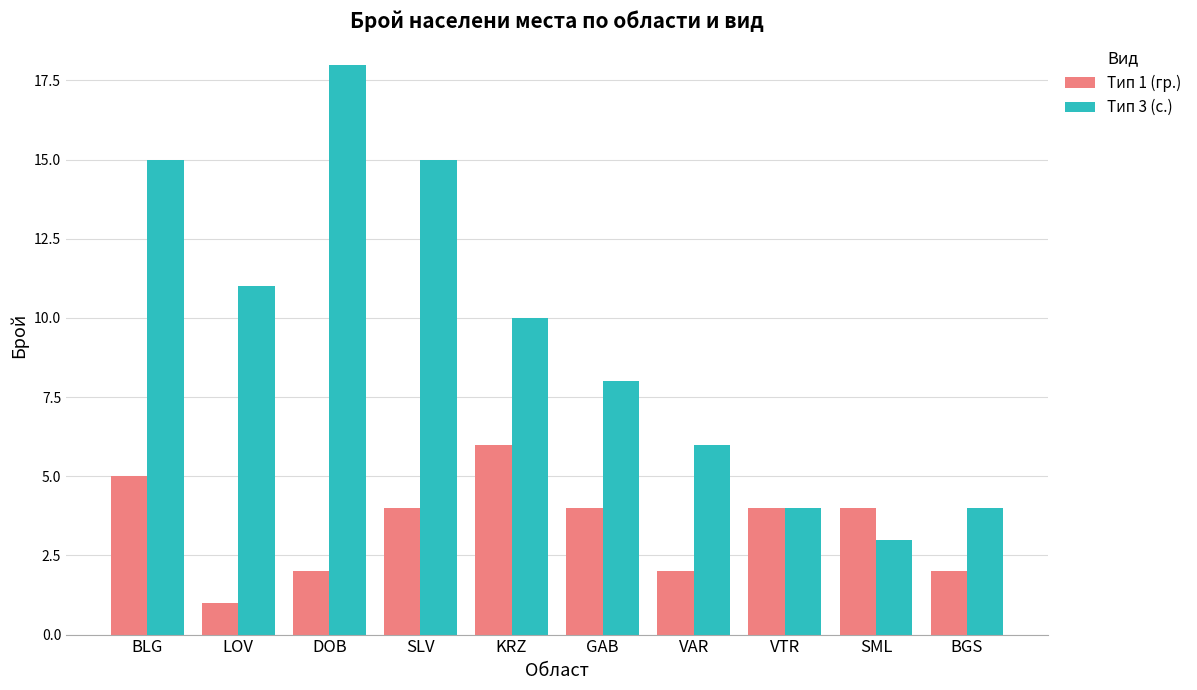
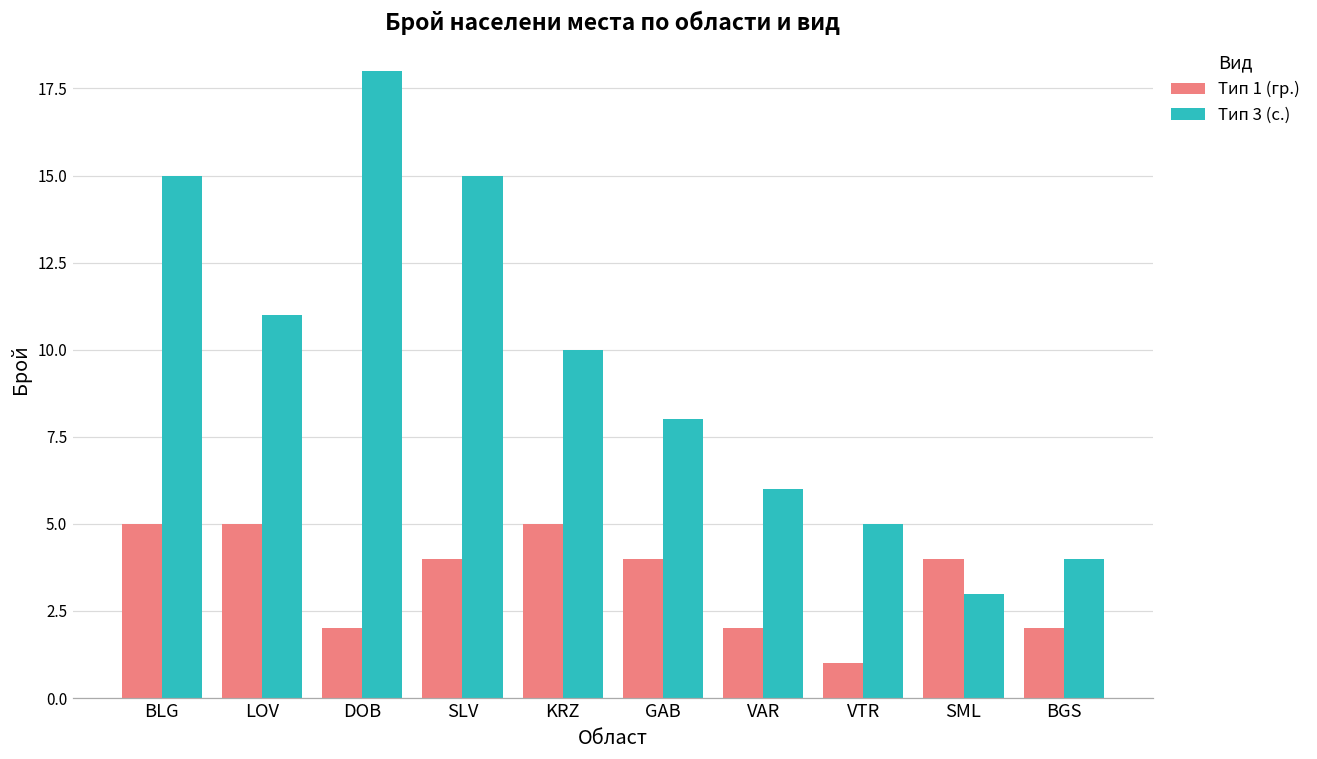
  {
    "Тип 1 (гр.)": {
      "BLG": 5,
-     "LOV": 1,
+     "LOV": 5,
      "DOB": 2,
      "SLV": 4,
-     "KRZ": 6,
+     "KRZ": 5,
      "GAB": 4,
      "VAR": 2,
-     "VTR": 4,
+     "VTR": 1,
      "SML": 4,
      "BGS": 2
    },
    "Тип 3 (с.)": {
      "BLG": 15,
      "LOV": 11,
      "DOB": 18,
      "SLV": 15,
      "KRZ": 10,
      "GAB": 8,
      "VAR": 6,
-     "VTR": 4,
+     "VTR": 5,
      "SML": 3,
      "BGS": 4
    }
  }
